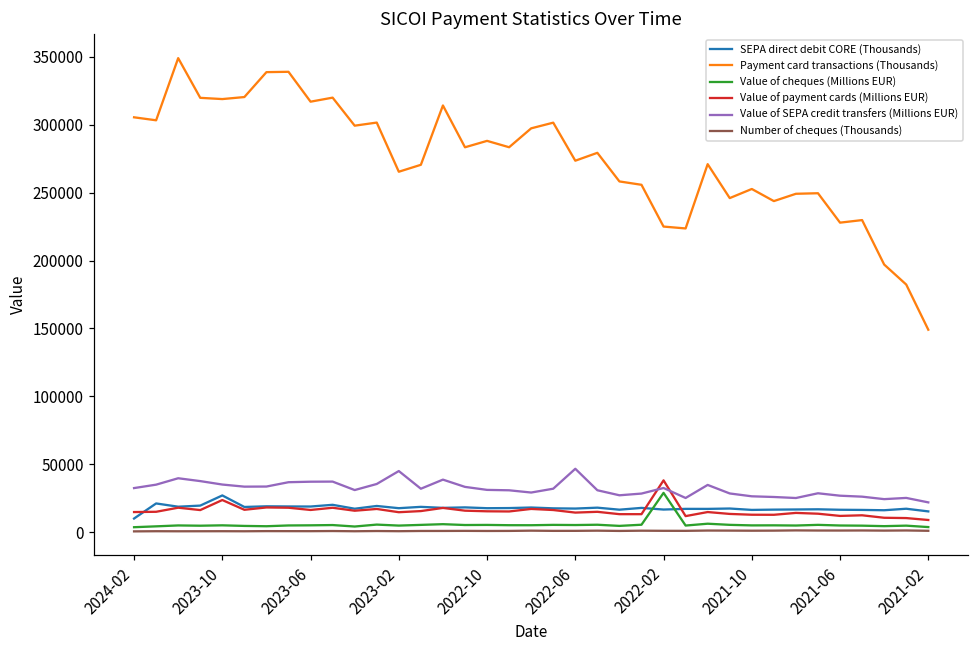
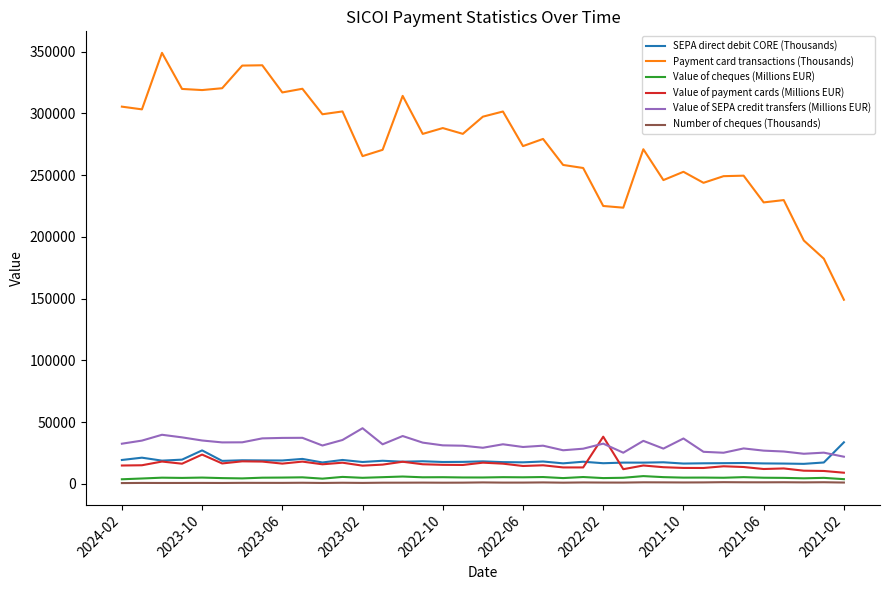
  {
    "SEPA direct debit CORE (Thousands)": {
-     "2024-02": 10000,
+     "2024-02": 19000,
      "2023-10": 27000,
      "2023-06": 19000,
      "2023-02": 18000,
      "2022-10": 18000,
      "2022-06": 17000,
      "2022-02": 17000,
      "2021-10": 16000,
      "2021-06": 17000,
-     "2021-02": 15000
+     "2021-02": 34000
    },
    "Payment card transactions (Thousands)": {
      "2024-02": 305000,
      "2023-10": 319000,
      "2023-06": 317000,
      "2023-02": 265000,
      "2022-10": 288000,
      "2022-06": 273000,
      "2022-02": 225000,
      "2021-10": 253000,
      "2021-06": 228000,
      "2021-02": 149000
    },
    "Value of cheques (Millions EUR)": {
      "2024-02": 4000,
      "2023-10": 5000,
      "2023-06": 5000,
      "2023-02": 5000,
      "2022-10": 5000,
      "2022-06": 5000,
-     "2022-02": 29000,
+     "2022-02": 5000,
      "2021-10": 5000,
      "2021-06": 5000,
      "2021-02": 4000
    },
    "Value of payment cards (Millions EUR)": {
      "2024-02": 15000,
      "2023-10": 24000,
      "2023-06": 16000,
      "2023-02": 15000,
      "2022-10": 15000,
      "2022-06": 14000,
      "2022-02": 38000,
      "2021-10": 13000,
      "2021-06": 12000,
      "2021-02": 9000
    },
    "Value of SEPA credit transfers (Millions EUR)": {
      "2024-02": 33000,
      "2023-10": 35000,
      "2023-06": 37000,
      "2023-02": 45000,
      "2022-10": 31000,
-     "2022-06": 47000,
+     "2022-06": 30000,
      "2022-02": 33000,
-     "2021-10": 26000,
+     "2021-10": 37000,
      "2021-06": 27000,
      "2021-02": 22000
    },
    "Number of cheques (Thousands)": {
      "2024-02": 1000,
      "2023-10": 1000,
      "2023-06": 1000,
      "2023-02": 1000,
      "2022-10": 1000,
      "2022-06": 1000,
      "2022-02": 1000,
      "2021-10": 1000,
      "2021-06": 1000,
      "2021-02": 1000
    }
  }
